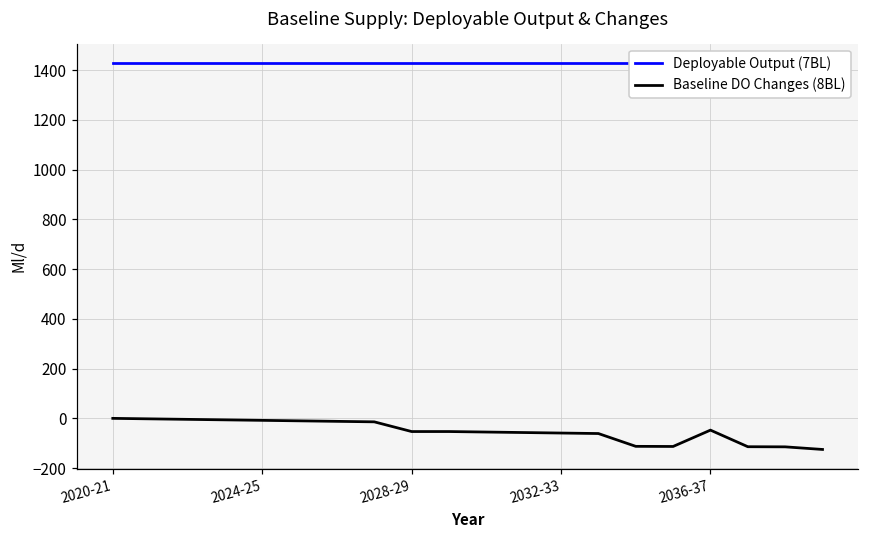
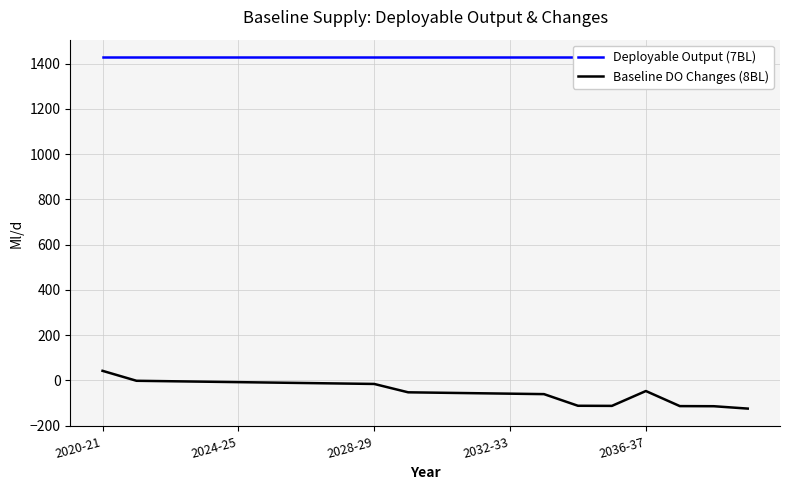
  {
    "Deployable Output (7BL)": {
      "2020-21": 1430,
      "2024-25": 1430,
      "2028-29": 1430,
      "2032-33": 1430
    },
    "Baseline DO Changes (8BL)": {
-     "2020-21": 0,
+     "2020-21": 40,
      "2024-25": -10,
-     "2028-29": -50,
+     "2028-29": -20,
      "2032-33": -60,
      "2036-37": -50
    }
  }
